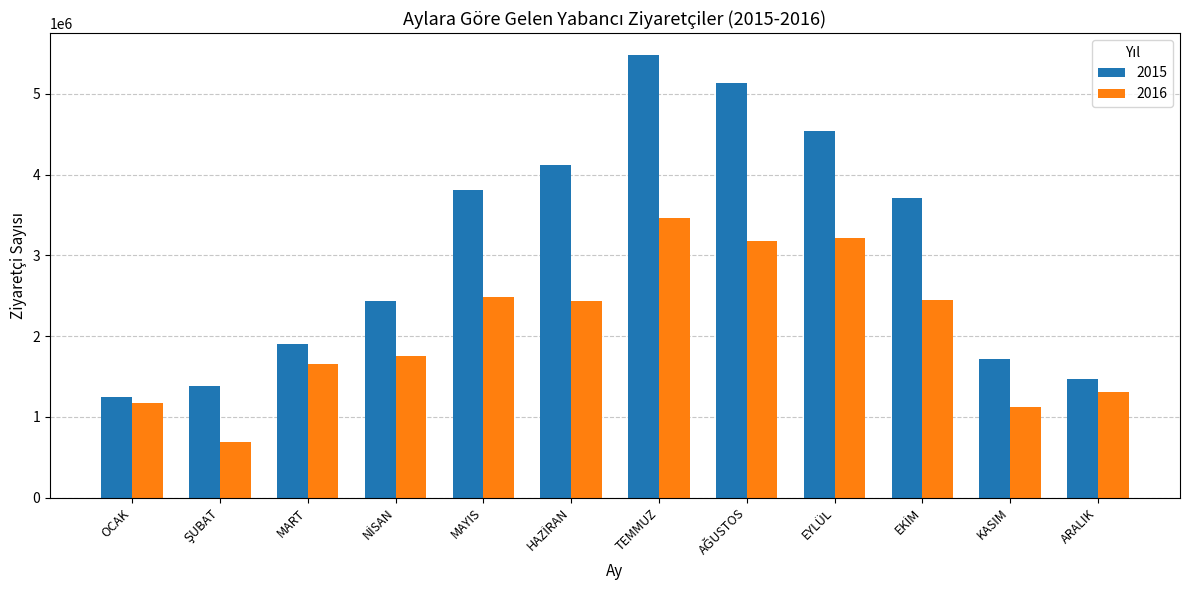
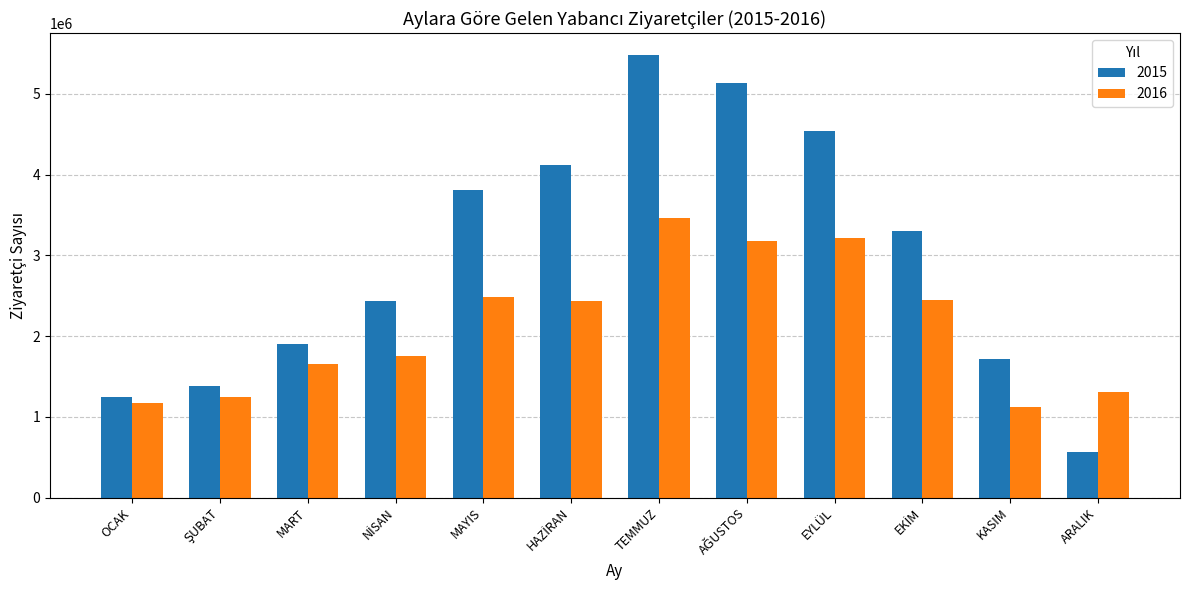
  {
    "2015": {
      "OCAK": 1300000,
      "ŞUBAT": 1400000,
      "MART": 1900000,
      "NİSAN": 2400000,
      "MAYIS": 3800000,
      "HAZİRAN": 4100000,
      "TEMMUZ": 5500000,
      "AĞUSTOS": 5100000,
      "EYLÜL": 4500000,
-     "EKİM": 3700000,
+     "EKİM": 3300000,
      "KASIM": 1700000,
-     "ARALIK": 1500000
+     "ARALIK": 600000
    },
    "2016": {
      "OCAK": 1200000,
-     "ŞUBAT": 700000,
+     "ŞUBAT": 1200000,
      "MART": 1700000,
      "NİSAN": 1800000,
      "MAYIS": 2500000,
      "HAZİRAN": 2400000,
      "TEMMUZ": 3500000,
      "AĞUSTOS": 3200000,
      "EYLÜL": 3200000,
      "EKİM": 2400000,
      "KASIM": 1100000,
      "ARALIK": 1300000
    }
  }
